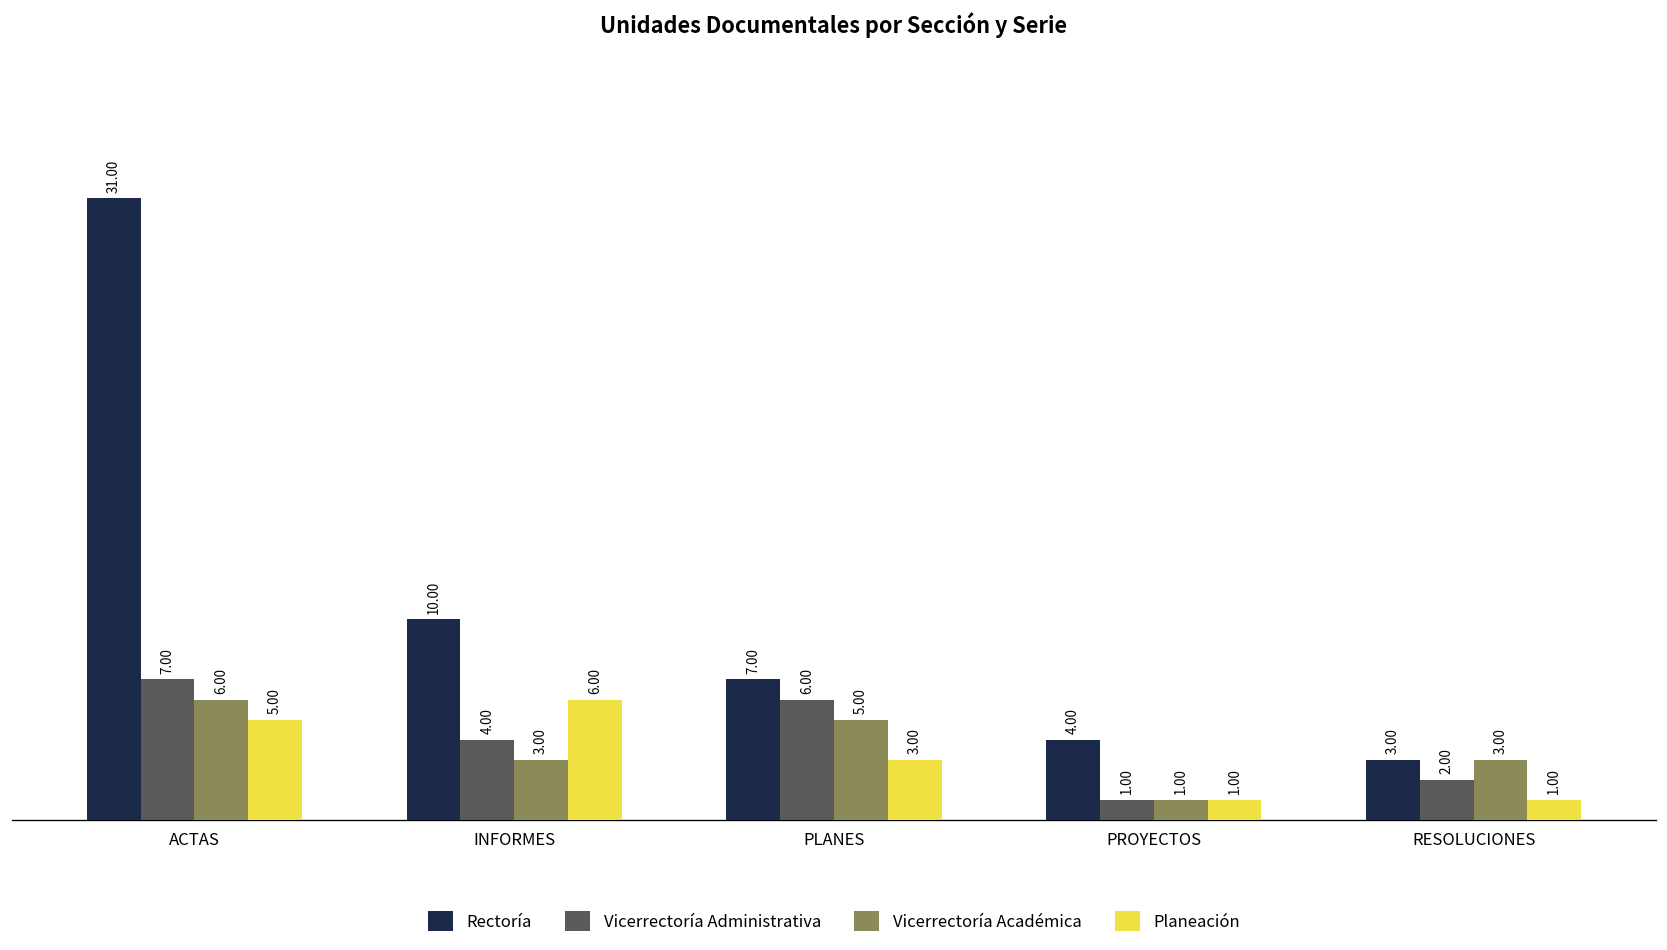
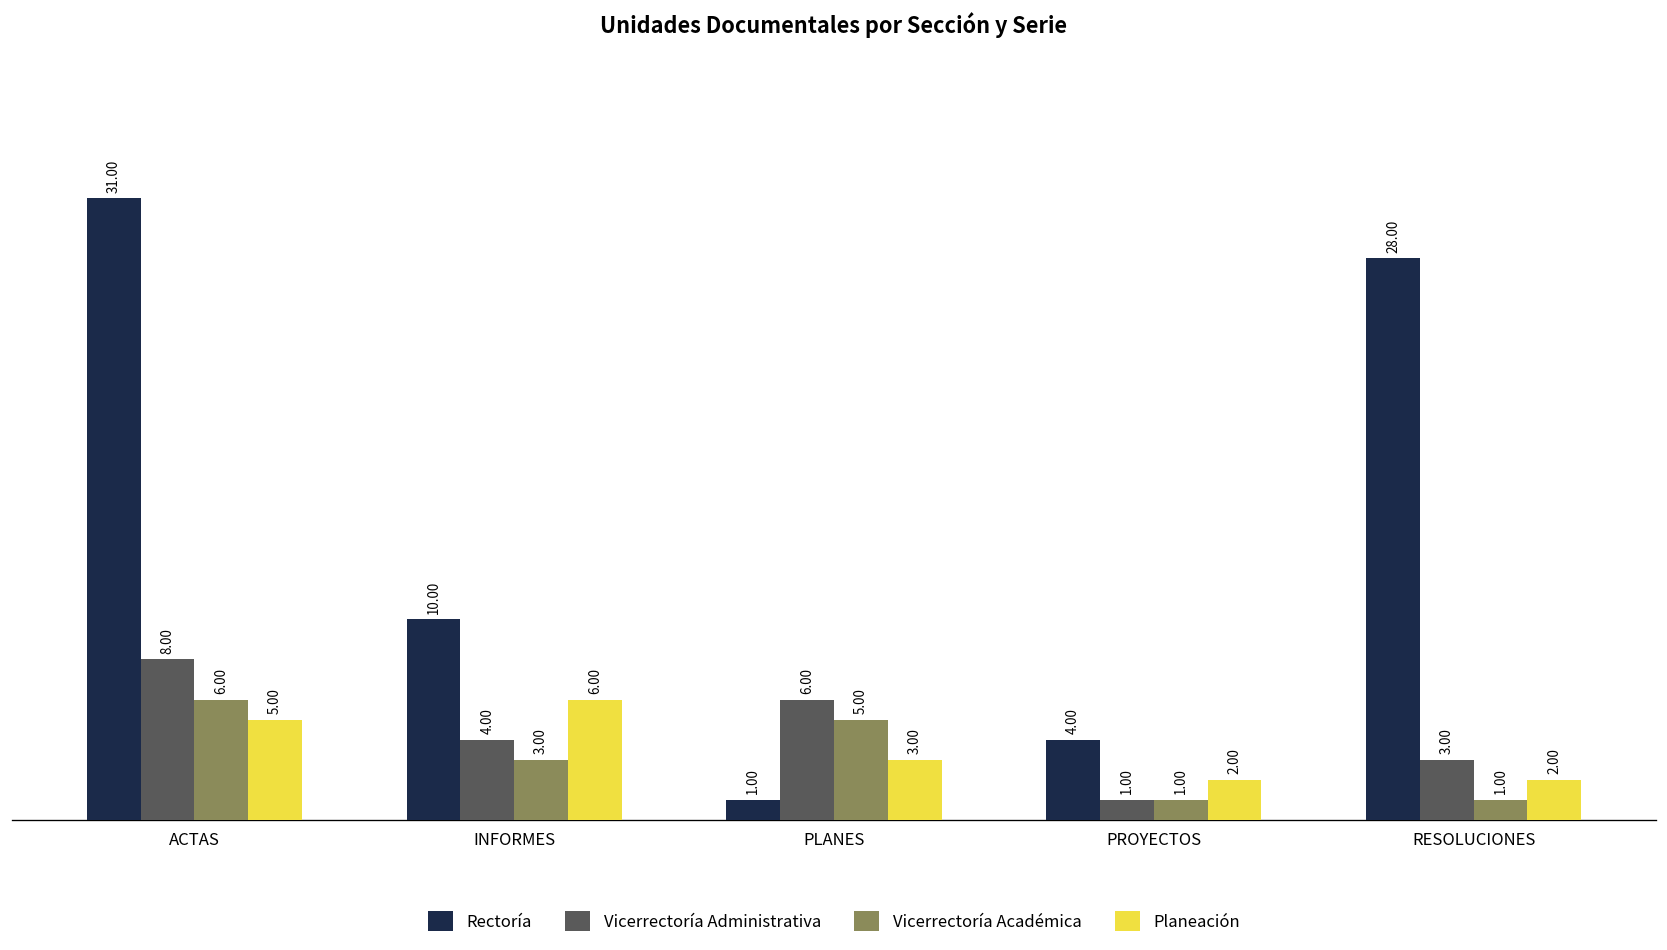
  {
    "Rectoría": {
      "ACTAS": 31.00,
      "INFORMES": 10.00,
-     "PLANES": 7.00,
+     "PLANES": 1.00,
      "PROYECTOS": 4.00,
-     "RESOLUCIONES": 3.00
+     "RESOLUCIONES": 28.00
    },
    "Vicerrectoría Administrativa": {
-     "ACTAS": 7.00,
+     "ACTAS": 8.00,
      "INFORMES": 4.00,
      "PLANES": 6.00,
      "PROYECTOS": 1.00,
-     "RESOLUCIONES": 2.00
+     "RESOLUCIONES": 3.00
    },
    "Vicerrectoría Académica": {
      "ACTAS": 6.00,
      "INFORMES": 3.00,
      "PLANES": 5.00,
      "PROYECTOS": 1.00,
-     "RESOLUCIONES": 3.00
+     "RESOLUCIONES": 1.00
    },
    "Planeación": {
      "ACTAS": 5.00,
      "INFORMES": 6.00,
      "PLANES": 3.00,
-     "PROYECTOS": 1.00,
-     "RESOLUCIONES": 1.00
+     "PROYECTOS": 2.00,
+     "RESOLUCIONES": 2.00
    }
  }
